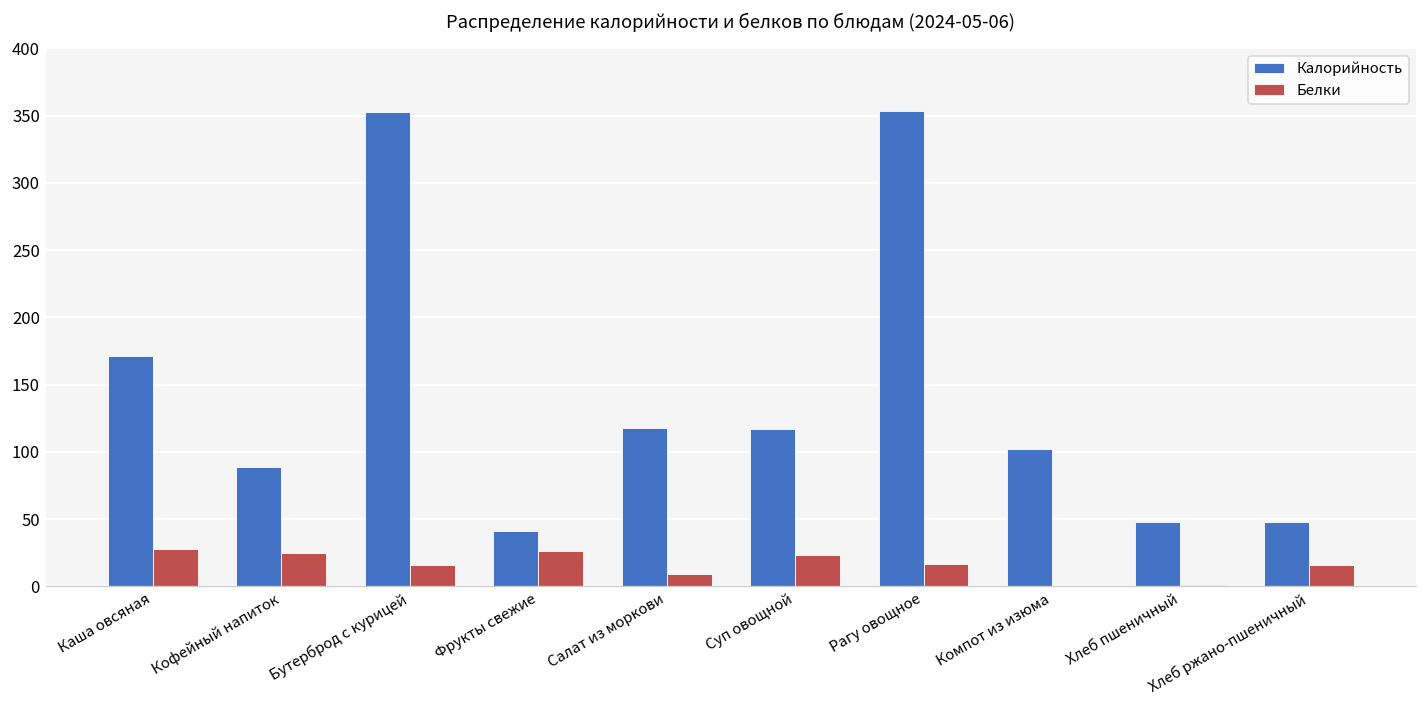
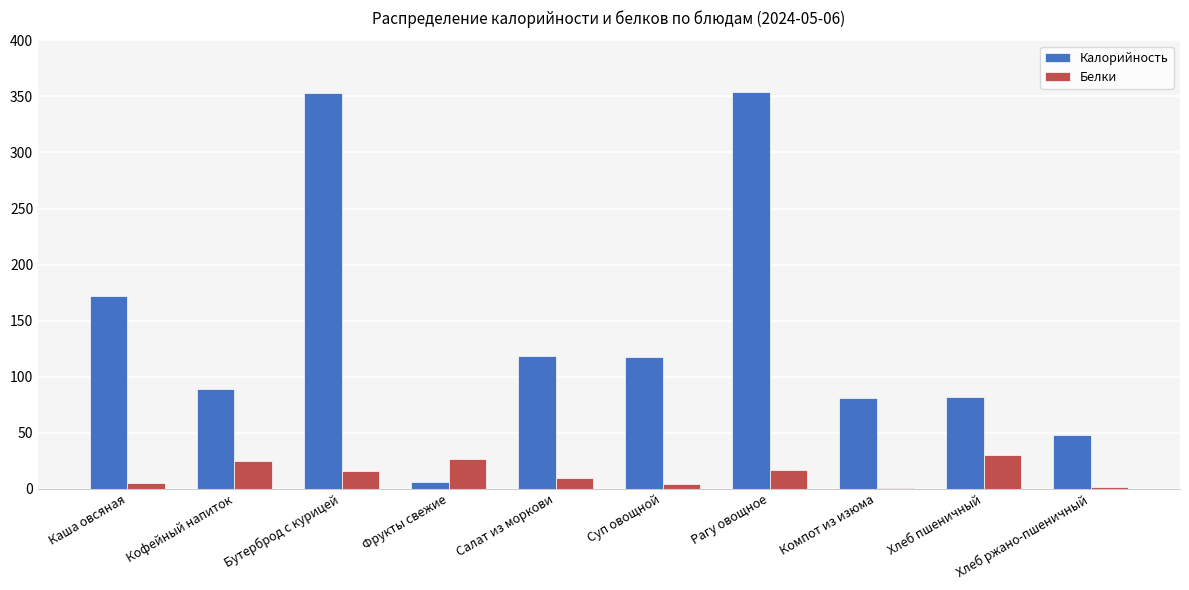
  {
    "Калорийность": {
      "Каша овсяная": 172,
      "Кофейный напиток": 89,
      "Бутерброд с курицей": 353,
-     "Фрукты свежие": 41,
+     "Фрукты свежие": 6,
      "Салат из моркови": 118,
      "Суп овощной": 117,
      "Рагу овощное": 354,
-     "Компот из изюма": 102,
-     "Хлеб пшеничный": 48,
+     "Компот из изюма": 81,
+     "Хлеб пшеничный": 82,
      "Хлеб ржано-пшеничный": 48
    },
    "Белки": {
-     "Каша овсяная": 28,
+     "Каша овсяная": 5,
      "Кофейный напиток": 25,
      "Бутерброд с курицей": 16,
      "Фрукты свежие": 26,
      "Салат из моркови": 9,
-     "Суп овощной": 23,
+     "Суп овощной": 4,
      "Рагу овощное": 16,
-     "Хлеб пшеничный": 1,
-     "Хлеб ржано-пшеничный": 16
+     "Хлеб пшеничный": 30,
+     "Хлеб ржано-пшеничный": 1
    }
  }
